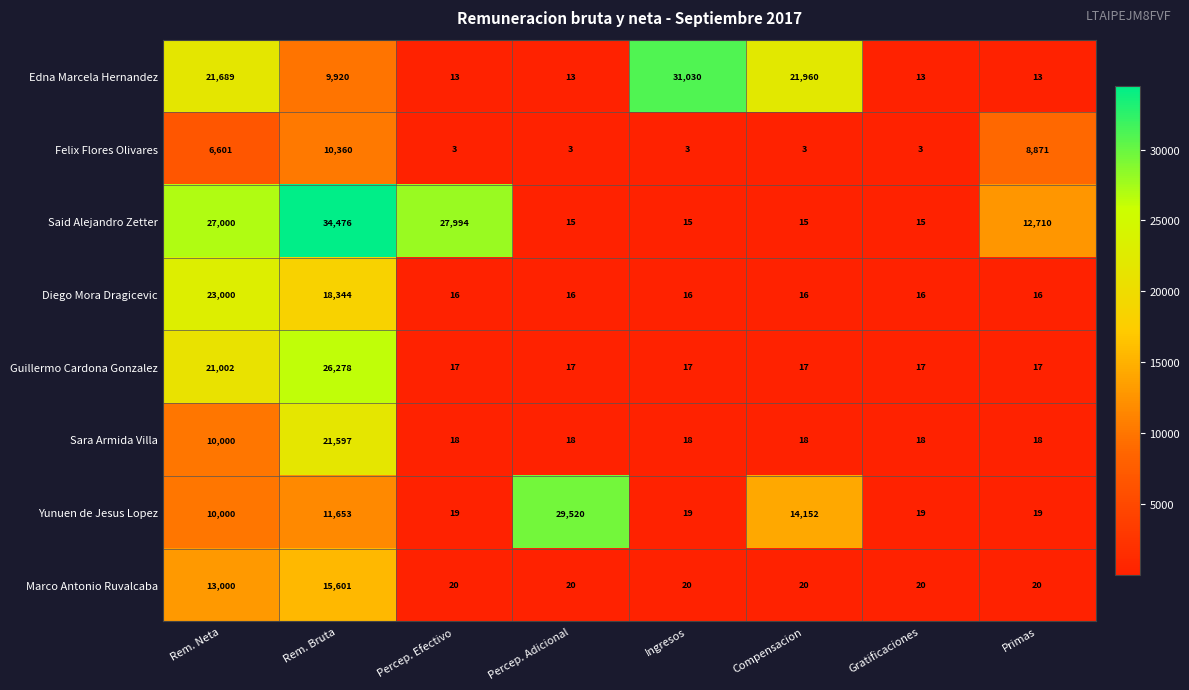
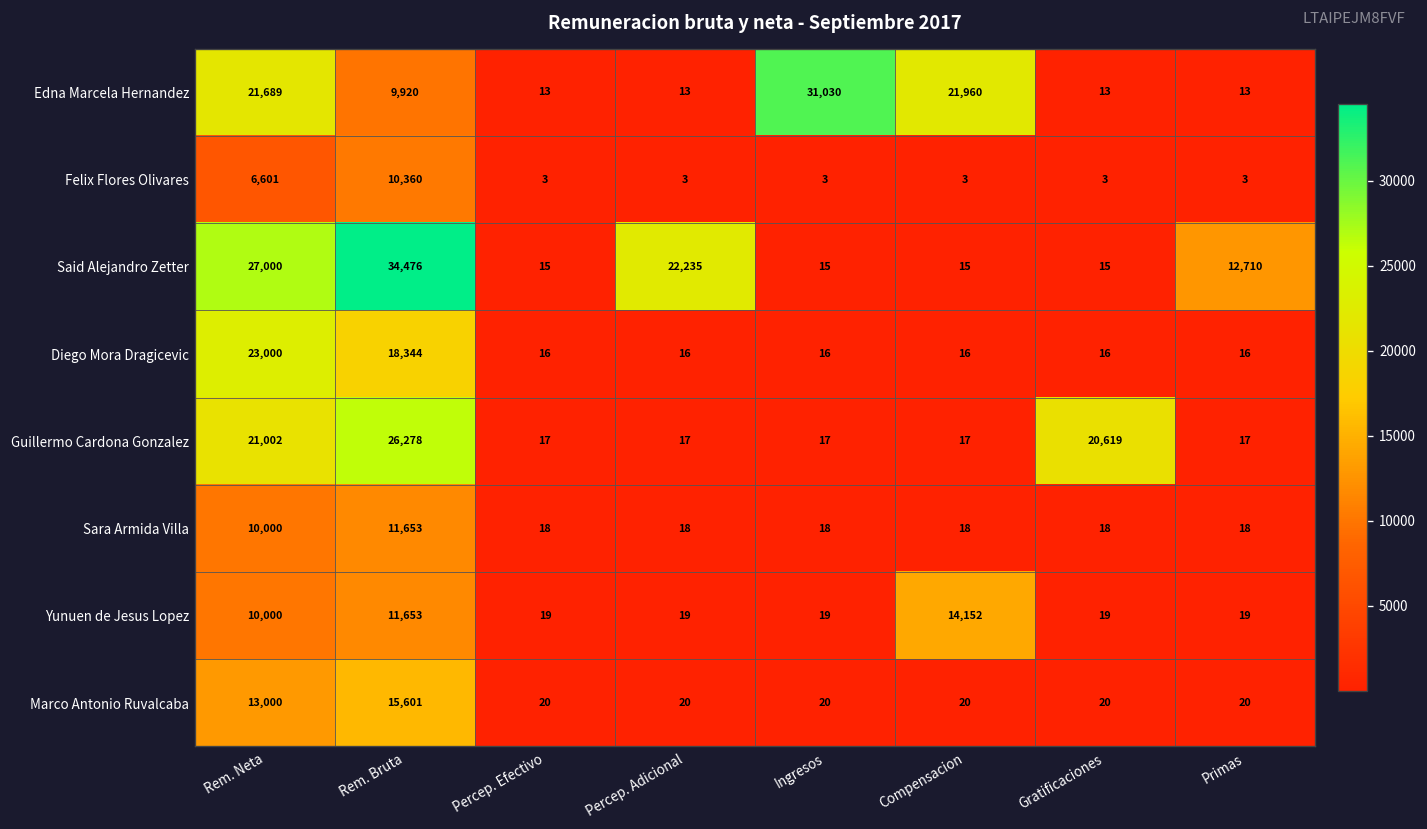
  {
    "Edna Marcela Hernandez": {
      "Rem. Neta": "21,689",
      "Rem. Bruta": "9,920",
      "Percep. Efectivo": "13",
      "Percep. Adicional": "13",
      "Ingresos": "31,030",
      "Compensacion": "21,960",
      "Gratificaciones": "13",
      "Primas": "13"
    },
    "Felix Flores Olivares": {
      "Rem. Neta": "6,601",
      "Rem. Bruta": "10,360",
      "Percep. Efectivo": "3",
      "Percep. Adicional": "3",
      "Ingresos": "3",
      "Compensacion": "3",
      "Gratificaciones": "3",
-     "Primas": "8,871"
+     "Primas": "3"
    },
    "Said Alejandro Zetter": {
      "Rem. Neta": "27,000",
      "Rem. Bruta": "34,476",
-     "Percep. Efectivo": "27,994",
-     "Percep. Adicional": "15",
+     "Percep. Efectivo": "15",
+     "Percep. Adicional": "22,235",
      "Ingresos": "15",
      "Compensacion": "15",
      "Gratificaciones": "15",
      "Primas": "12,710"
    },
    "Diego Mora Dragicevic": {
      "Rem. Neta": "23,000",
      "Rem. Bruta": "18,344",
      "Percep. Efectivo": "16",
      "Percep. Adicional": "16",
      "Ingresos": "16",
      "Compensacion": "16",
      "Gratificaciones": "16",
      "Primas": "16"
    },
    "Guillermo Cardona Gonzalez": {
      "Rem. Neta": "21,002",
      "Rem. Bruta": "26,278",
      "Percep. Efectivo": "17",
      "Percep. Adicional": "17",
      "Ingresos": "17",
      "Compensacion": "17",
-     "Gratificaciones": "17",
+     "Gratificaciones": "20,619",
      "Primas": "17"
    },
    "Sara Armida Villa": {
      "Rem. Neta": "10,000",
-     "Rem. Bruta": "21,597",
+     "Rem. Bruta": "11,653",
      "Percep. Efectivo": "18",
      "Percep. Adicional": "18",
      "Ingresos": "18",
      "Compensacion": "18",
      "Gratificaciones": "18",
      "Primas": "18"
    },
    "Yunuen de Jesus Lopez": {
      "Rem. Neta": "10,000",
      "Rem. Bruta": "11,653",
      "Percep. Efectivo": "19",
-     "Percep. Adicional": "29,520",
+     "Percep. Adicional": "19",
      "Ingresos": "19",
      "Compensacion": "14,152",
      "Gratificaciones": "19",
      "Primas": "19"
    },
    "Marco Antonio Ruvalcaba": {
      "Rem. Neta": "13,000",
      "Rem. Bruta": "15,601",
      "Percep. Efectivo": "20",
      "Percep. Adicional": "20",
      "Ingresos": "20",
      "Compensacion": "20",
      "Gratificaciones": "20",
      "Primas": "20"
    }
  }
